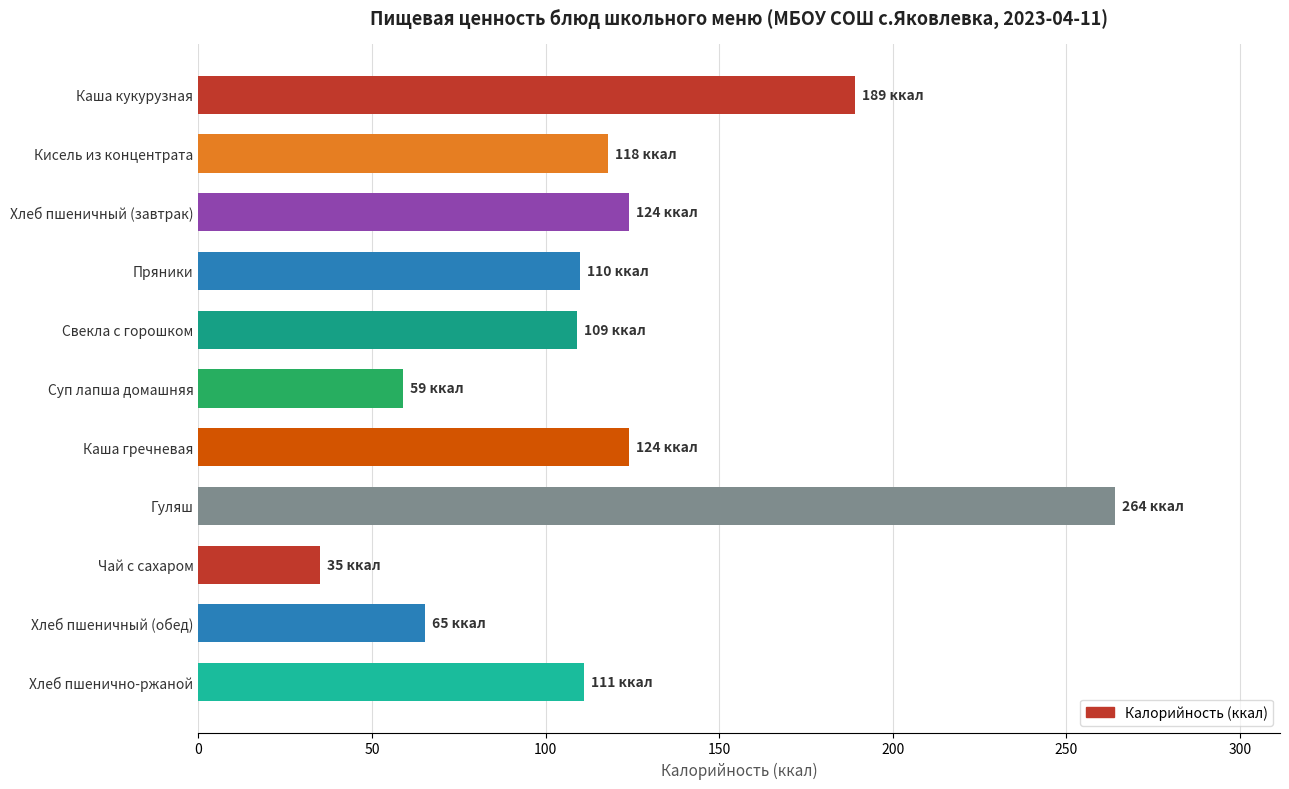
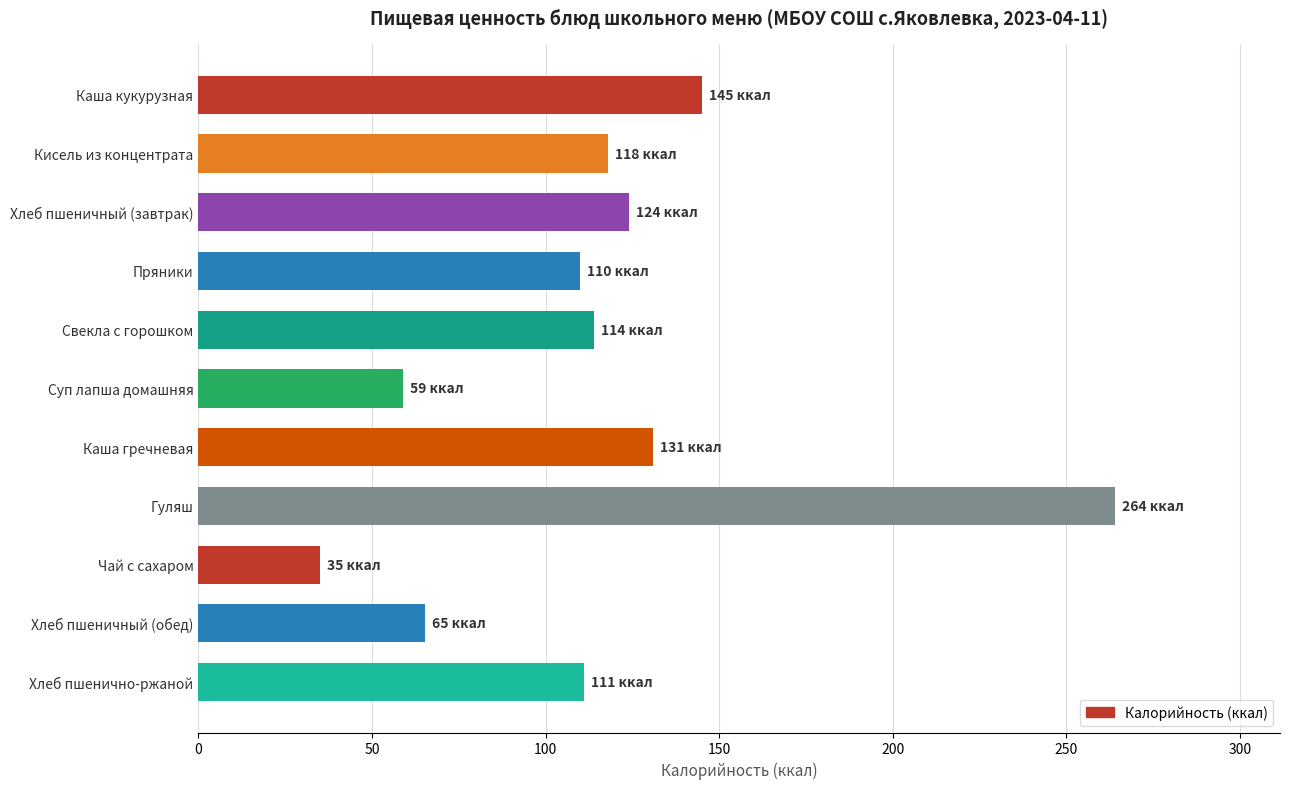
  {
-   "Каша кукурузная": 189,
+   "Каша кукурузная": 145,
    "Кисель из концентрата": 118,
    "Хлеб пшеничный (завтрак)": 124,
    "Пряники": 110,
-   "Свекла с горошком": 109,
+   "Свекла с горошком": 114,
    "Суп лапша домашняя": 59,
-   "Каша гречневая": 124,
+   "Каша гречневая": 131,
    "Гуляш": 264,
    "Чай с сахаром": 35,
    "Хлеб пшеничный (обед)": 65,
    "Хлеб пшенично-ржаной": 111
  }
